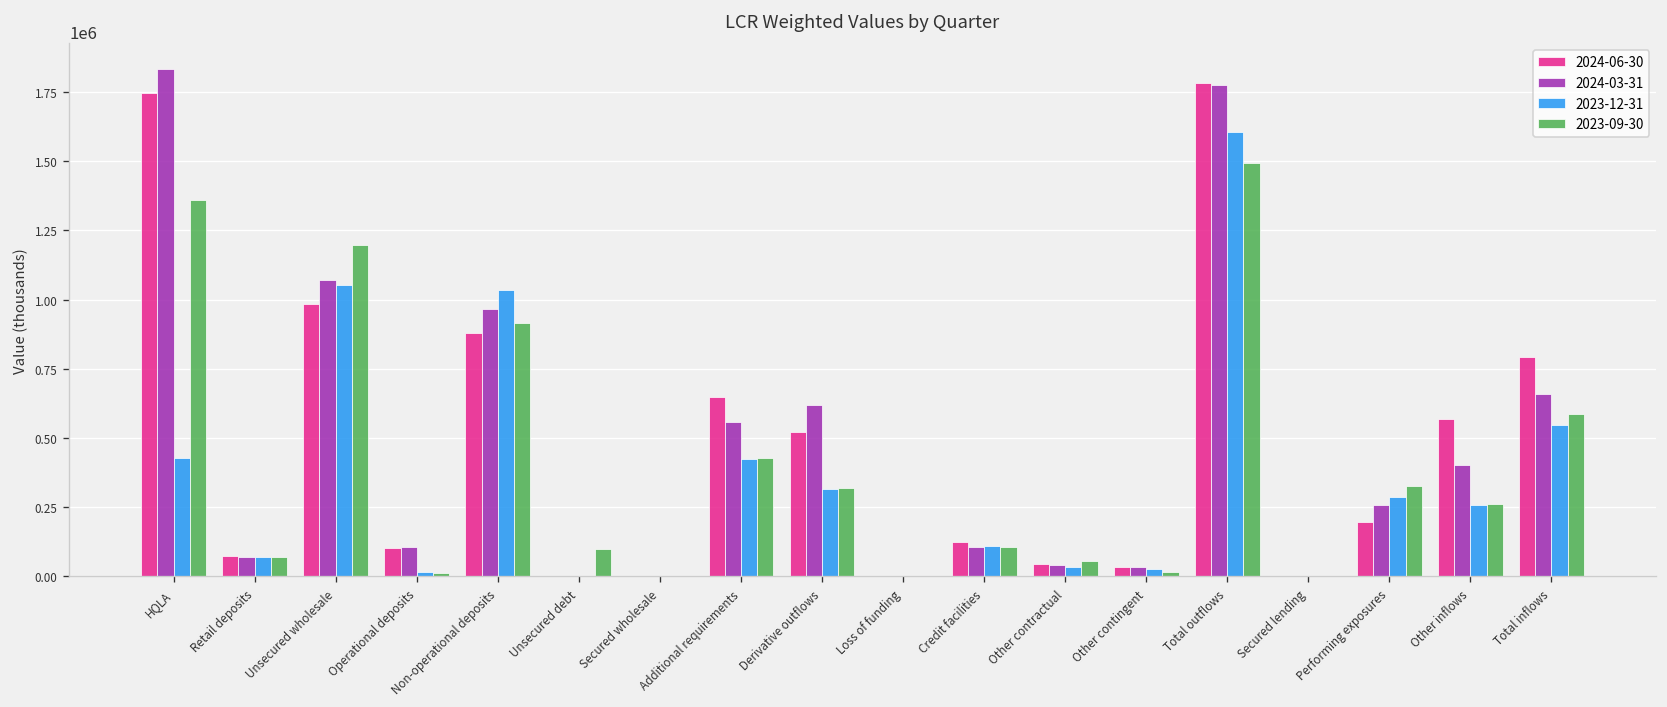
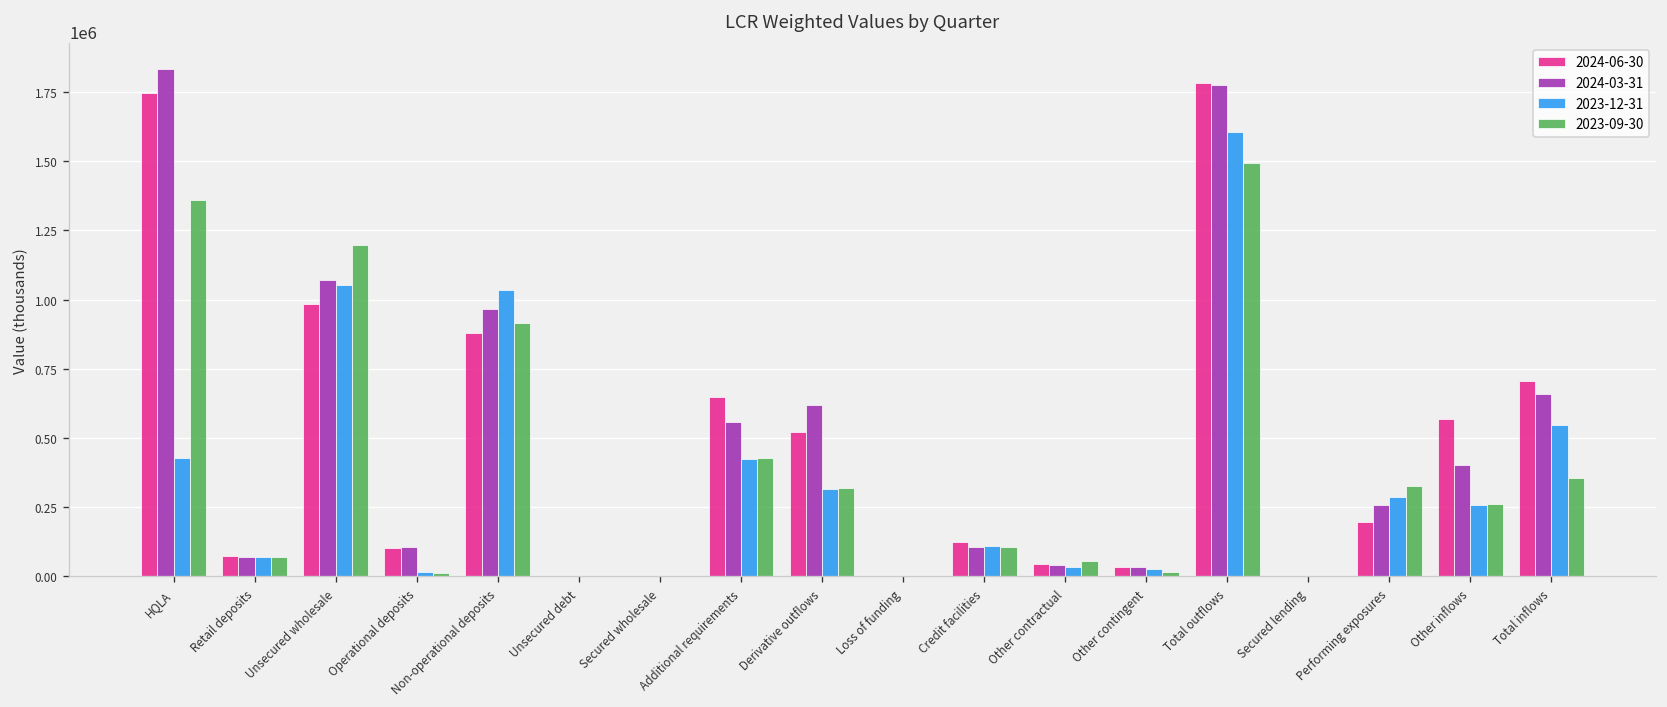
  {
    "2024-06-30": {
      "HQLA": 1750000,
      "Retail deposits": 70000,
      "Unsecured wholesale": 980000,
      "Operational deposits": 100000,
      "Non-operational deposits": 880000,
      "Secured wholesale": 0,
      "Additional requirements": 650000,
      "Derivative outflows": 520000,
      "Loss of funding": 0,
      "Credit facilities": 120000,
      "Other contractual": 50000,
      "Other contingent": 30000,
      "Total outflows": 1780000,
      "Secured lending": 0,
      "Performing exposures": 190000,
      "Other inflows": 570000,
-     "Total inflows": 790000
+     "Total inflows": 710000
    },
    "2024-03-31": {
      "HQLA": 1830000,
      "Retail deposits": 70000,
      "Unsecured wholesale": 1070000,
      "Operational deposits": 110000,
      "Non-operational deposits": 960000,
      "Secured wholesale": 0,
      "Additional requirements": 560000,
      "Derivative outflows": 620000,
      "Loss of funding": 0,
      "Credit facilities": 110000,
      "Other contractual": 40000,
      "Other contingent": 30000,
      "Total outflows": 1770000,
      "Secured lending": 0,
      "Performing exposures": 260000,
      "Other inflows": 400000,
      "Total inflows": 660000
    },
    "2023-12-31": {
      "HQLA": 430000,
      "Retail deposits": 70000,
      "Unsecured wholesale": 1050000,
      "Operational deposits": 20000,
      "Non-operational deposits": 1030000,
      "Secured wholesale": 0,
      "Additional requirements": 420000,
      "Derivative outflows": 320000,
      "Loss of funding": 0,
      "Credit facilities": 110000,
      "Other contractual": 30000,
      "Other contingent": 30000,
      "Total outflows": 1610000,
      "Secured lending": 0,
      "Performing exposures": 290000,
      "Other inflows": 260000,
      "Total inflows": 550000
    },
    "2023-09-30": {
      "HQLA": 1360000,
      "Retail deposits": 70000,
      "Unsecured wholesale": 1200000,
      "Operational deposits": 10000,
      "Non-operational deposits": 920000,
-     "Unsecured debt": 100000,
+     "Unsecured debt": 0,
      "Secured wholesale": 0,
      "Additional requirements": 430000,
      "Derivative outflows": 320000,
      "Loss of funding": 0,
      "Credit facilities": 110000,
      "Other contractual": 50000,
      "Other contingent": 20000,
      "Total outflows": 1490000,
      "Secured lending": 0,
      "Performing exposures": 330000,
      "Other inflows": 260000,
-     "Total inflows": 590000
+     "Total inflows": 360000
    }
  }
